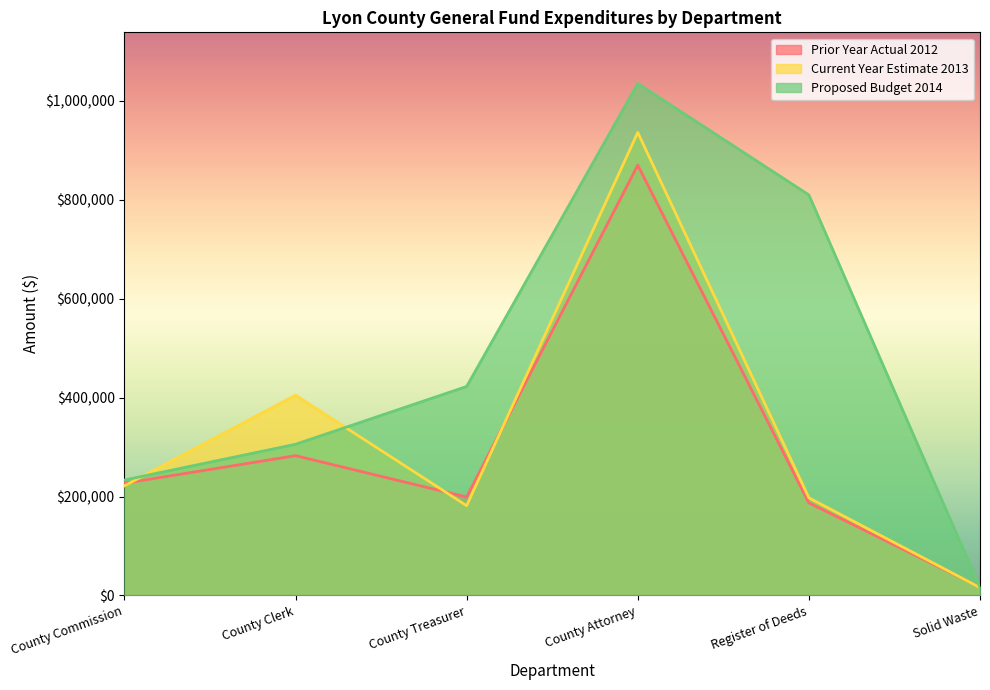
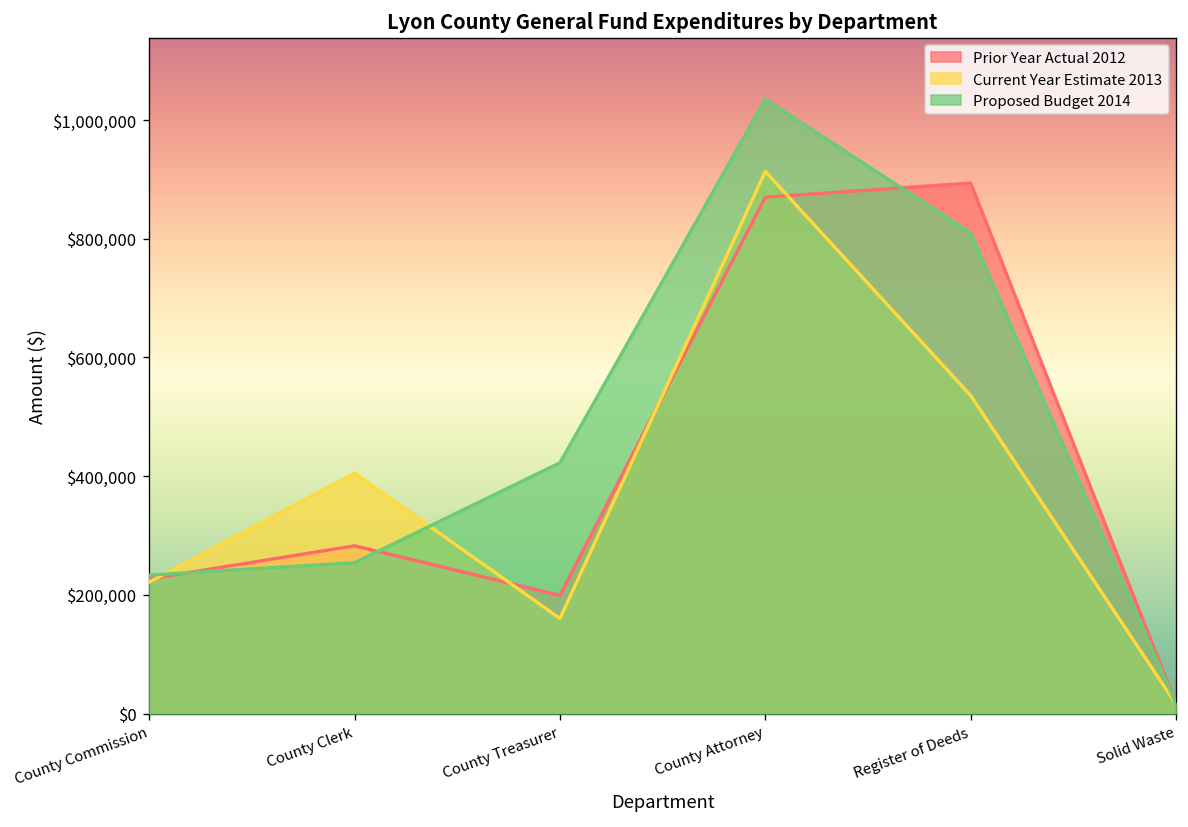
  {
    "Prior Year Actual 2012": {
      "County Commission": "$230,000",
      "County Clerk": "$280,000",
      "County Treasurer": "$200,000",
      "County Attorney": "$870,000",
-     "Register of Deeds": "$190,000"
+     "Register of Deeds": "$890,000"
    },
    "Current Year Estimate 2013": {
      "County Commission": "$220,000",
      "County Clerk": "$400,000",
-     "County Treasurer": "$180,000",
-     "County Attorney": "$940,000",
-     "Register of Deeds": "$200,000"
+     "County Treasurer": "$160,000",
+     "County Attorney": "$910,000",
+     "Register of Deeds": "$540,000"
    },
    "Proposed Budget 2014": {
      "County Commission": "$230,000",
-     "County Clerk": "$310,000",
+     "County Clerk": "$250,000",
      "County Treasurer": "$420,000",
      "County Attorney": "$1,030,000",
      "Register of Deeds": "$810,000"
    }
  }
